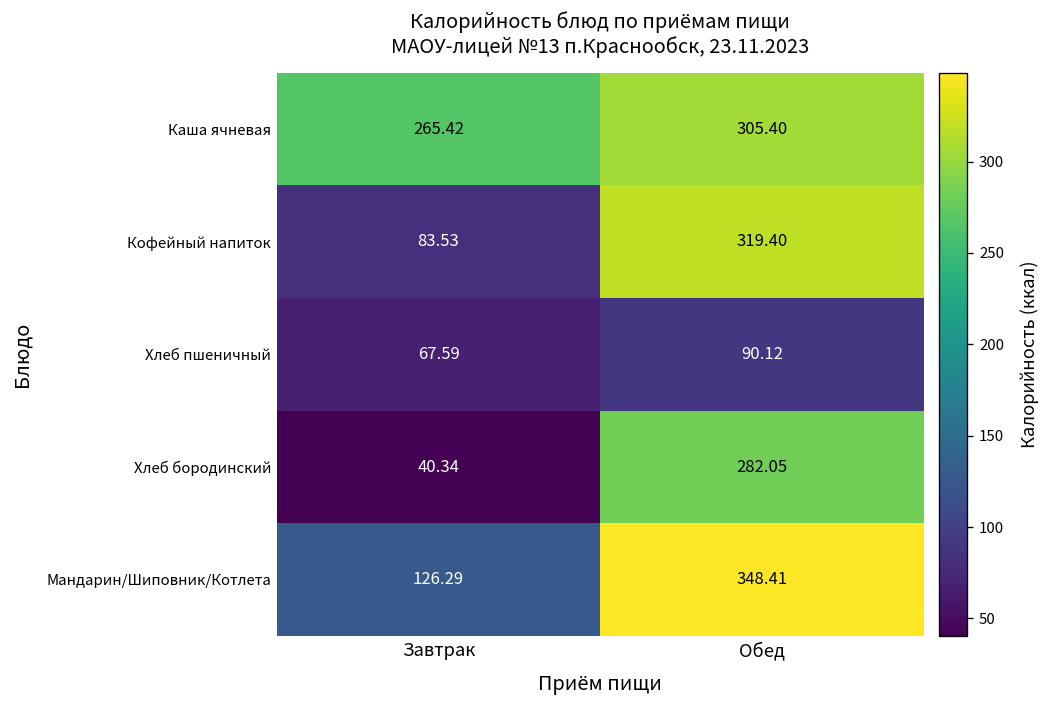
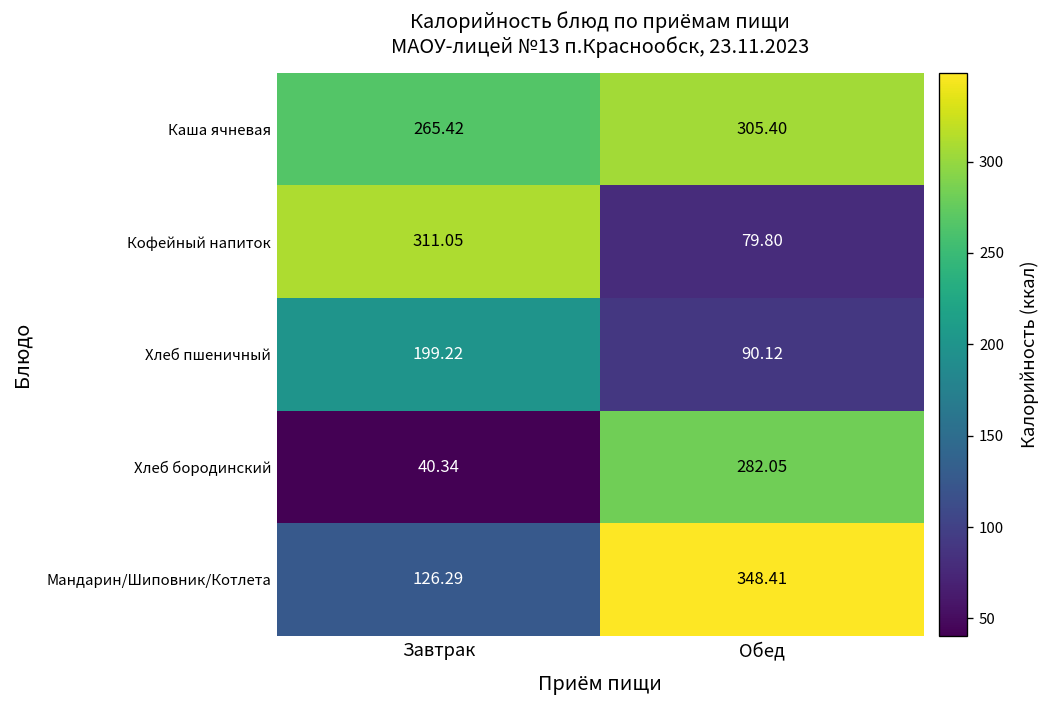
  {
    "Каша ячневая": {
      "Завтрак": 265.42,
      "Обед": 305.40
    },
    "Кофейный напиток": {
-     "Завтрак": 83.53,
-     "Обед": 319.40
+     "Завтрак": 311.05,
+     "Обед": 79.80
    },
    "Хлеб пшеничный": {
-     "Завтрак": 67.59,
+     "Завтрак": 199.22,
      "Обед": 90.12
    },
    "Хлеб бородинский": {
      "Завтрак": 40.34,
      "Обед": 282.05
    },
    "Мандарин/Шиповник/Котлета": {
      "Завтрак": 126.29,
      "Обед": 348.41
    }
  }
